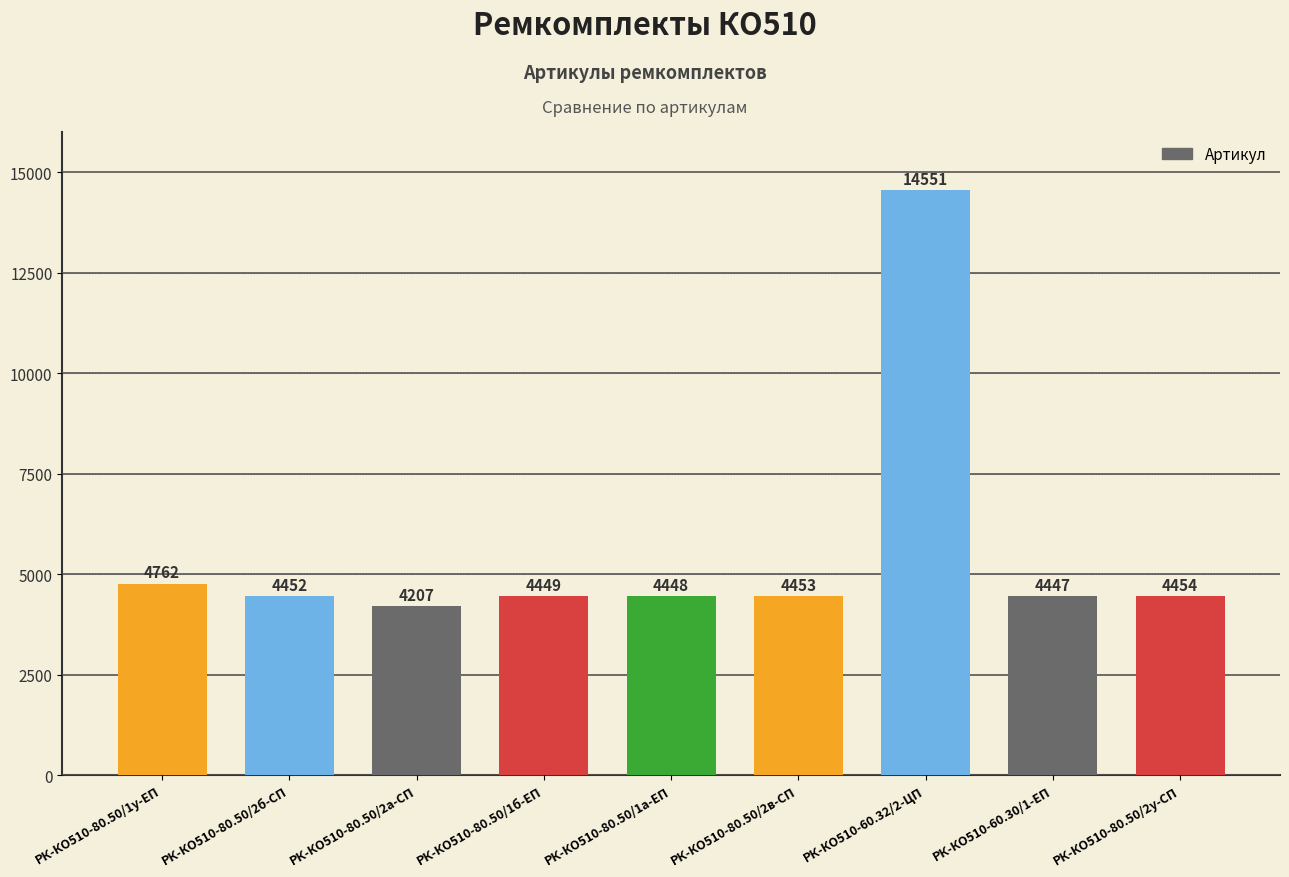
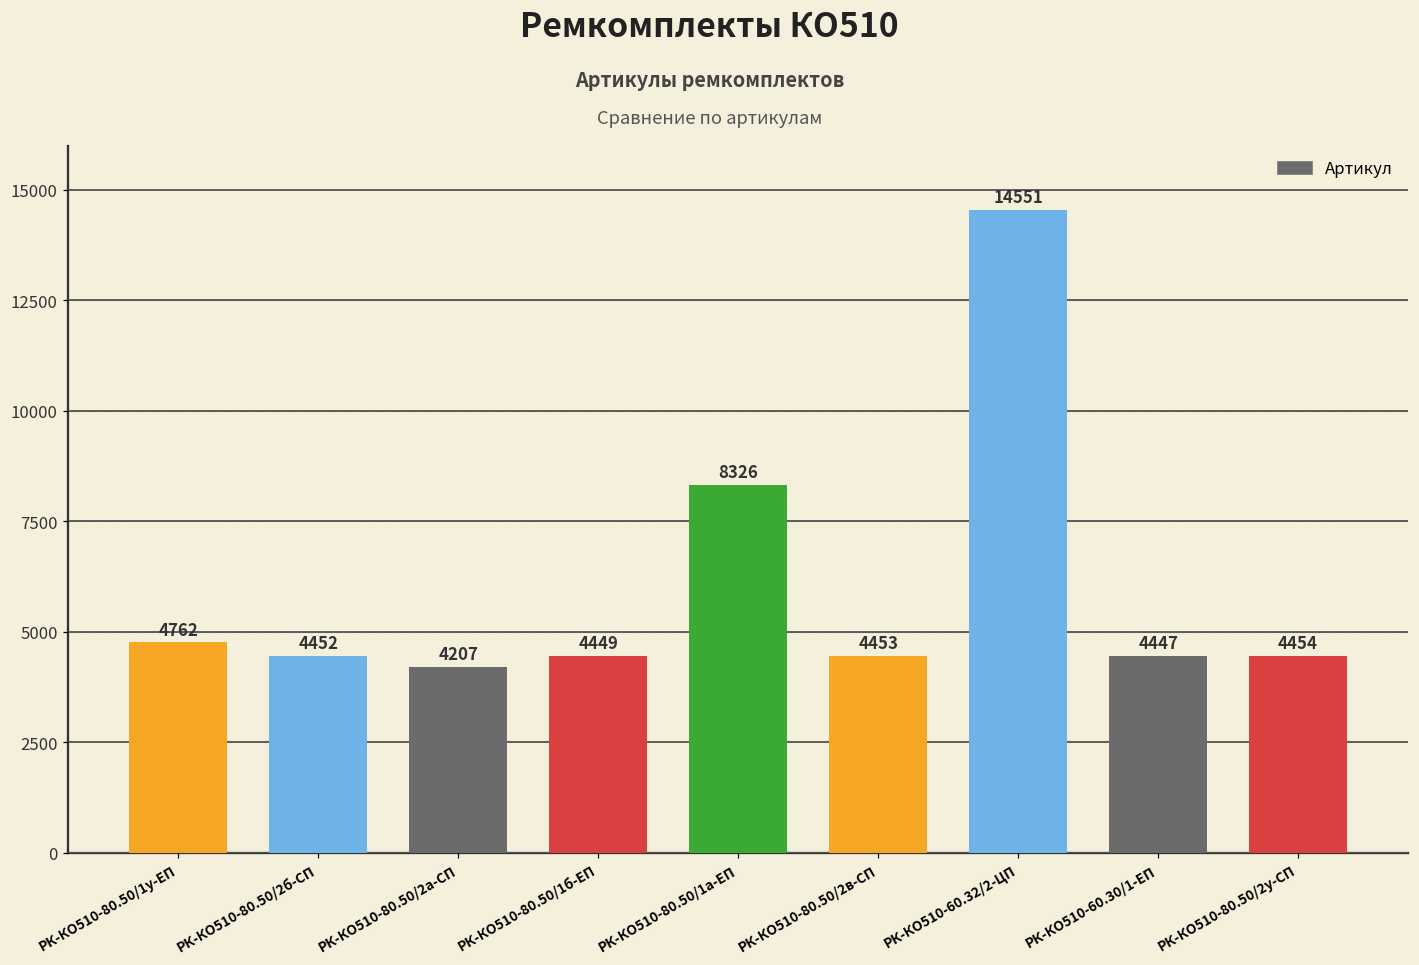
  {
    "РК-КО510-80.50/1у-ЕП": 4762,
    "РК-КО510-80.50/2б-СП": 4452,
    "РК-КО510-80.50/2а-СП": 4207,
    "РК-КО510-80.50/1б-ЕП": 4449,
-   "РК-КО510-80.50/1а-ЕП": 4448,
+   "РК-КО510-80.50/1а-ЕП": 8326,
    "РК-КО510-80.50/2в-СП": 4453,
    "РК-КО510-60.32/2-ЦП": 14551,
    "РК-КО510-60.30/1-ЕП": 4447,
    "РК-КО510-80.50/2у-СП": 4454
  }
